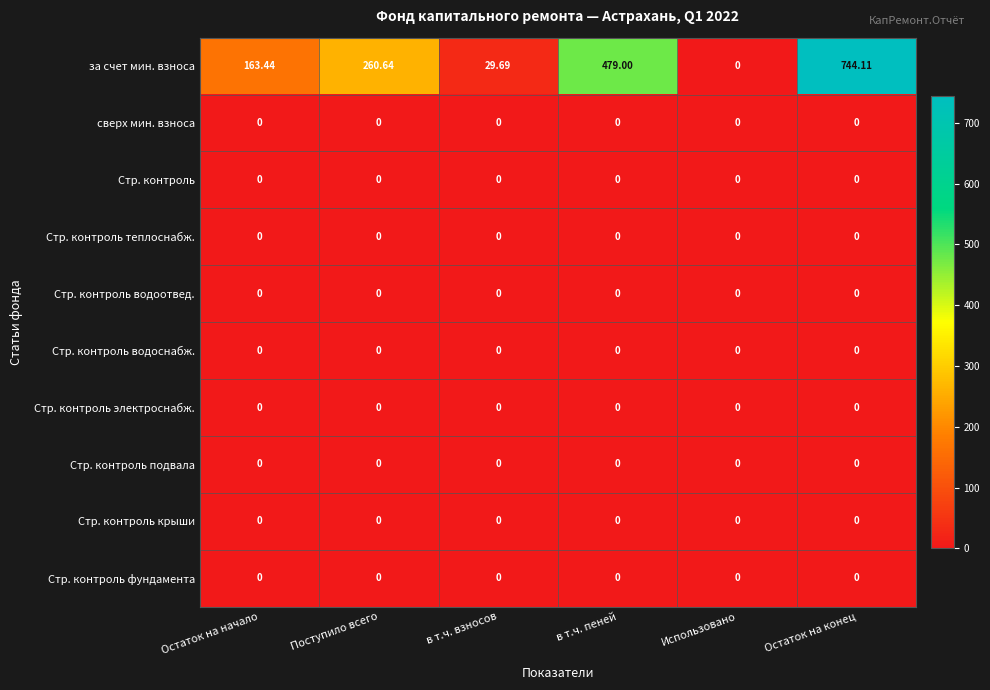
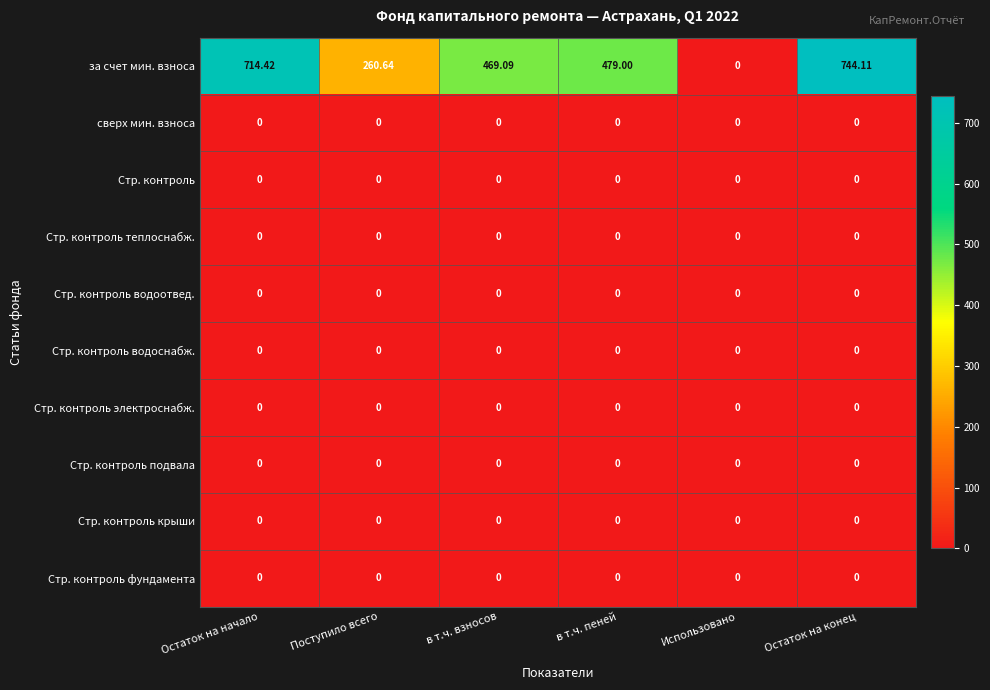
  {
    "за счет мин. взноса": {
-     "Остаток на начало": 163.44,
+     "Остаток на начало": 714.42,
      "Поступило всего": 260.64,
-     "в т.ч. взносов": 29.69,
+     "в т.ч. взносов": 469.09,
      "в т.ч. пеней": 479.00,
      "Использовано": 0,
      "Остаток на конец": 744.11
    },
    "сверх мин. взноса": {
      "Остаток на начало": 0,
      "Поступило всего": 0,
      "в т.ч. взносов": 0,
      "в т.ч. пеней": 0,
      "Использовано": 0,
      "Остаток на конец": 0
    },
    "Стр. контроль": {
      "Остаток на начало": 0,
      "Поступило всего": 0,
      "в т.ч. взносов": 0,
      "в т.ч. пеней": 0,
      "Использовано": 0,
      "Остаток на конец": 0
    },
    "Стр. контроль теплоснабж.": {
      "Остаток на начало": 0,
      "Поступило всего": 0,
      "в т.ч. взносов": 0,
      "в т.ч. пеней": 0,
      "Использовано": 0,
      "Остаток на конец": 0
    },
    "Стр. контроль водоотвед.": {
      "Остаток на начало": 0,
      "Поступило всего": 0,
      "в т.ч. взносов": 0,
      "в т.ч. пеней": 0,
      "Использовано": 0,
      "Остаток на конец": 0
    },
    "Стр. контроль водоснабж.": {
      "Остаток на начало": 0,
      "Поступило всего": 0,
      "в т.ч. взносов": 0,
      "в т.ч. пеней": 0,
      "Использовано": 0,
      "Остаток на конец": 0
    },
    "Стр. контроль электроснабж.": {
      "Остаток на начало": 0,
      "Поступило всего": 0,
      "в т.ч. взносов": 0,
      "в т.ч. пеней": 0,
      "Использовано": 0,
      "Остаток на конец": 0
    },
    "Стр. контроль подвала": {
      "Остаток на начало": 0,
      "Поступило всего": 0,
      "в т.ч. взносов": 0,
      "в т.ч. пеней": 0,
      "Использовано": 0,
      "Остаток на конец": 0
    },
    "Стр. контроль крыши": {
      "Остаток на начало": 0,
      "Поступило всего": 0,
      "в т.ч. взносов": 0,
      "в т.ч. пеней": 0,
      "Использовано": 0,
      "Остаток на конец": 0
    },
    "Стр. контроль фундамента": {
      "Остаток на начало": 0,
      "Поступило всего": 0,
      "в т.ч. взносов": 0,
      "в т.ч. пеней": 0,
      "Использовано": 0,
      "Остаток на конец": 0
    }
  }
